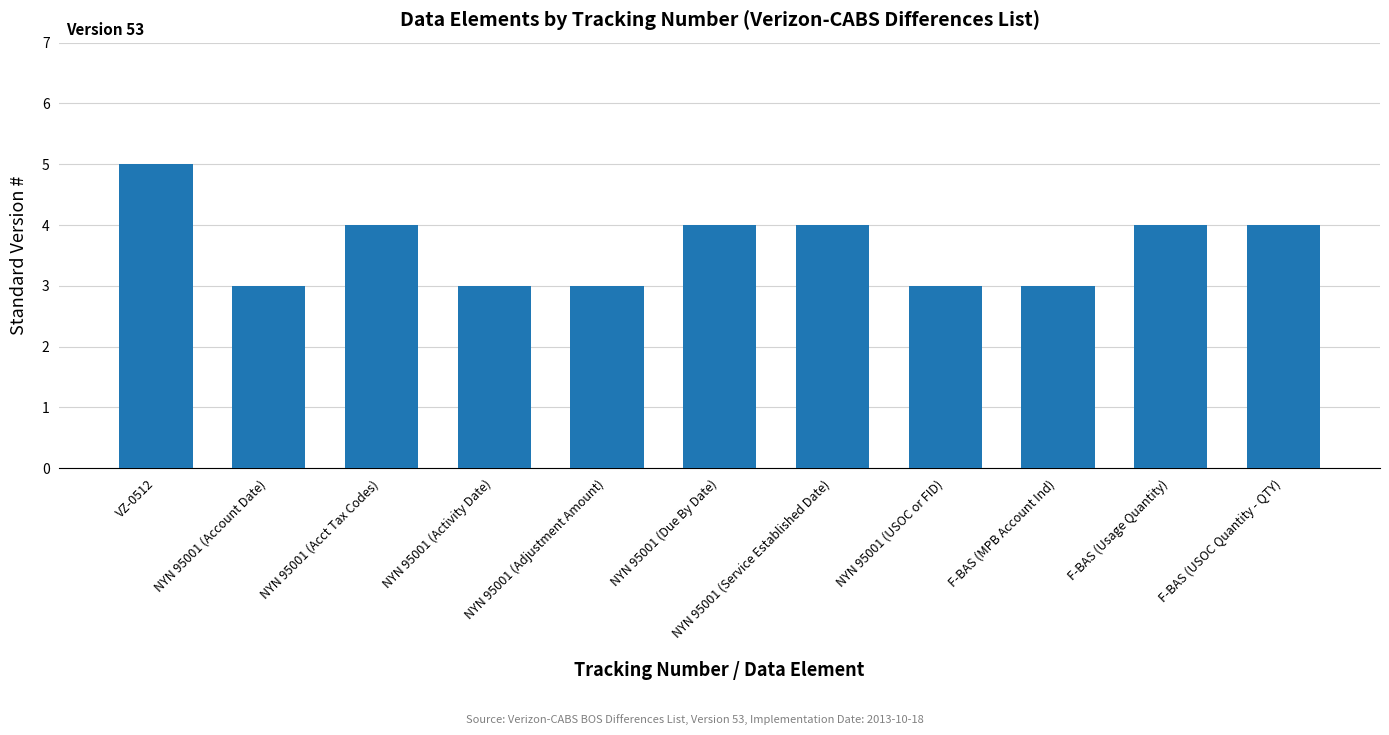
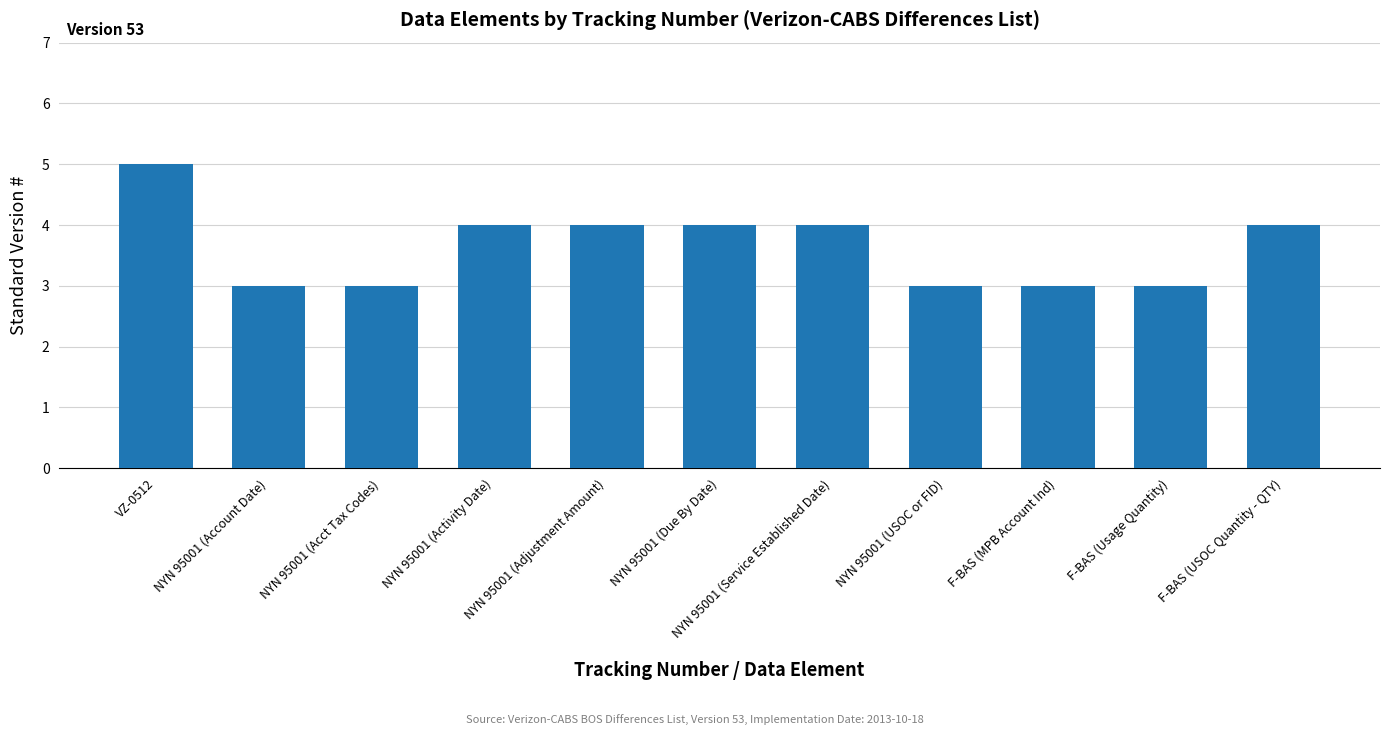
  {
    "VZ-0512": 5,
    "NYN 95001 (Account Date)": 3,
-   "NYN 95001 (Acct Tax Codes)": 4,
-   "NYN 95001 (Activity Date)": 3,
-   "NYN 95001 (Adjustment Amount)": 3,
+   "NYN 95001 (Acct Tax Codes)": 3,
+   "NYN 95001 (Activity Date)": 4,
+   "NYN 95001 (Adjustment Amount)": 4,
    "NYN 95001 (Due By Date)": 4,
    "NYN 95001 (Service Established Date)": 4,
    "NYN 95001 (USOC or FID)": 3,
    "F-BAS (MPB Account Ind)": 3,
-   "F-BAS (Usage Quantity)": 4,
+   "F-BAS (Usage Quantity)": 3,
    "F-BAS (USOC Quantity - QTY)": 4
  }
